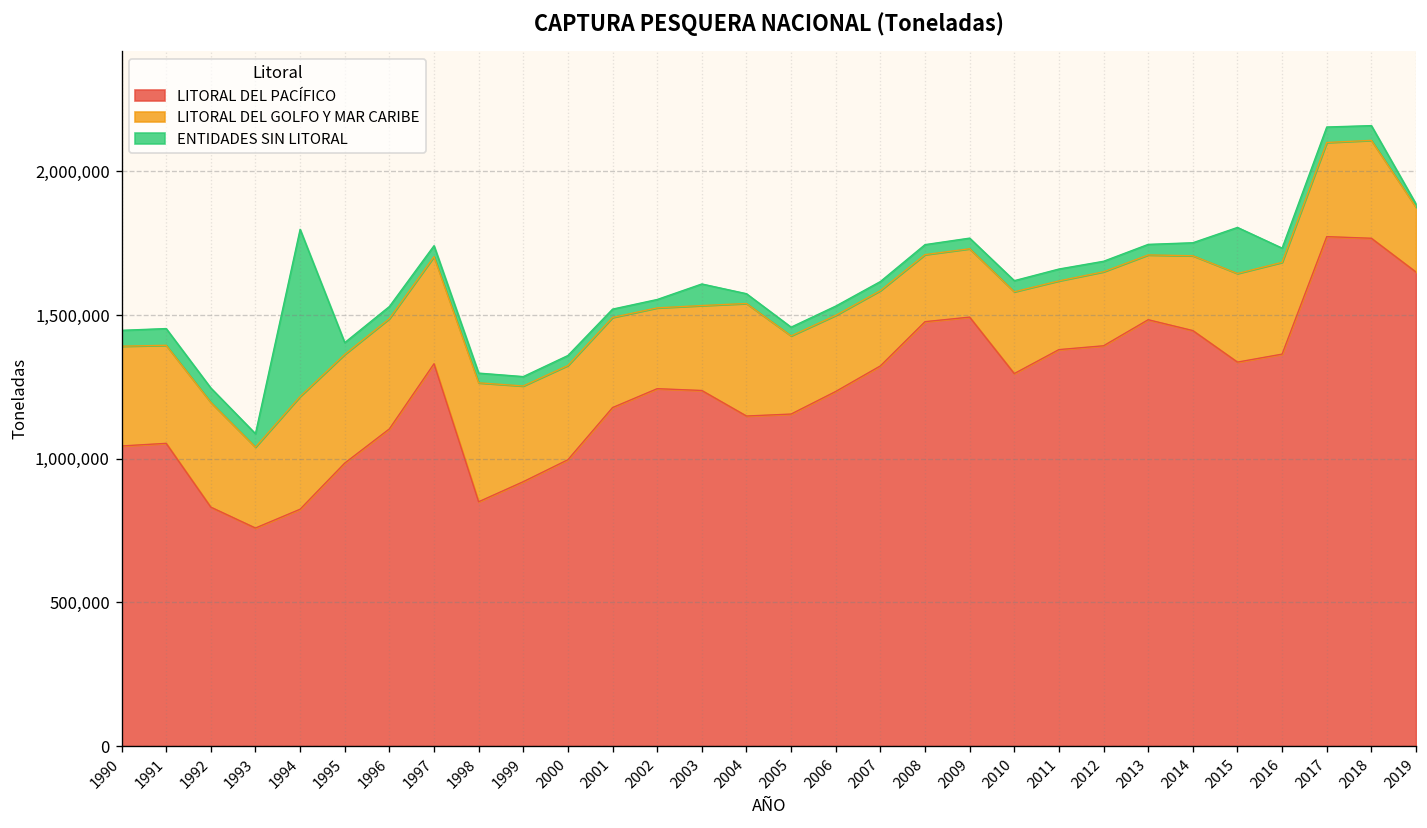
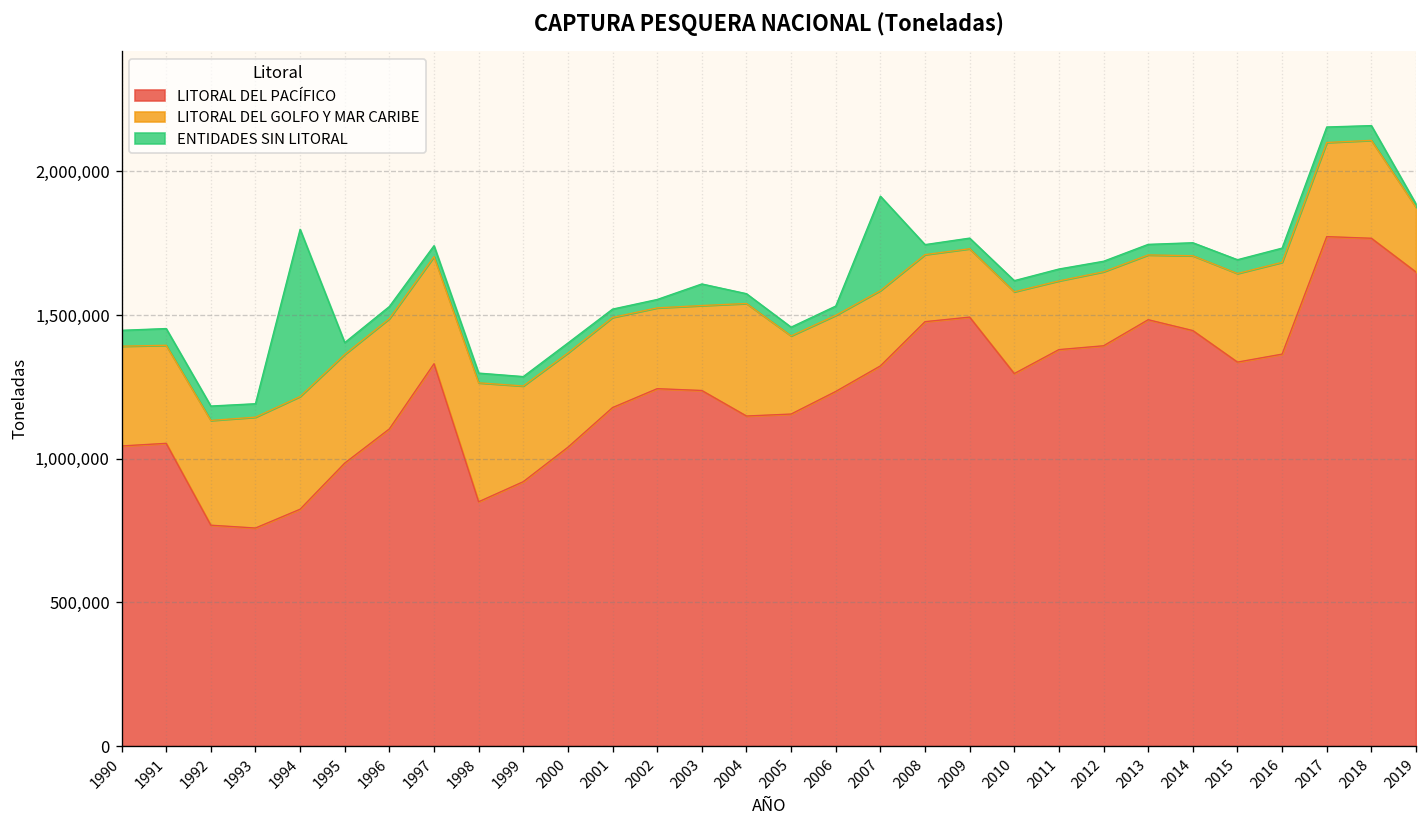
  {
    "LITORAL DEL PACÍFICO": {
      "1990": "1,040,000",
      "1991": "1,050,000",
-     "1992": "830,000",
+     "1992": "770,000",
      "1993": "760,000",
      "1994": "820,000",
      "1995": "980,000",
      "1996": "1,100,000",
      "1997": "1,330,000",
      "1998": "850,000",
      "1999": "920,000",
-     "2000": "1,000,000",
+     "2000": "1,040,000",
      "2001": "1,180,000",
      "2002": "1,240,000",
      "2003": "1,240,000",
      "2004": "1,150,000",
      "2005": "1,160,000",
      "2006": "1,230,000",
      "2007": "1,320,000",
      "2008": "1,480,000",
      "2009": "1,490,000",
      "2010": "1,300,000",
      "2011": "1,380,000",
      "2012": "1,390,000",
      "2013": "1,480,000",
      "2014": "1,450,000",
      "2015": "1,340,000",
      "2016": "1,360,000",
      "2017": "1,770,000",
      "2018": "1,770,000",
      "2019": "1,650,000"
    },
    "LITORAL DEL GOLFO Y MAR CARIBE": {
      "1990": "350,000",
      "1991": "340,000",
      "1992": "360,000",
-     "1993": "280,000",
+     "1993": "390,000",
      "1994": "390,000",
      "1995": "380,000",
      "1996": "380,000",
      "1997": "370,000",
      "1998": "410,000",
      "1999": "330,000",
      "2000": "330,000",
      "2001": "310,000",
      "2002": "280,000",
      "2003": "300,000",
      "2004": "390,000",
      "2005": "270,000",
      "2006": "260,000",
      "2007": "260,000",
      "2008": "230,000",
      "2009": "240,000",
      "2010": "280,000",
      "2011": "240,000",
      "2012": "260,000",
      "2013": "230,000",
      "2014": "260,000",
      "2015": "310,000",
      "2016": "320,000",
      "2017": "330,000",
      "2018": "340,000",
      "2019": "230,000"
    },
    "ENTIDADES SIN LITORAL": {
      "1990": "60,000",
      "1991": "60,000",
      "1992": "50,000",
      "1993": "50,000",
      "1994": "580,000",
      "1995": "40,000",
      "1996": "40,000",
      "1997": "40,000",
      "1998": "30,000",
      "1999": "30,000",
      "2000": "30,000",
      "2001": "30,000",
      "2002": "30,000",
      "2003": "80,000",
      "2004": "30,000",
      "2005": "30,000",
      "2006": "30,000",
-     "2007": "30,000",
+     "2007": "330,000",
      "2008": "30,000",
      "2009": "40,000",
      "2010": "40,000",
      "2011": "40,000",
      "2012": "40,000",
      "2013": "40,000",
      "2014": "50,000",
-     "2015": "160,000",
+     "2015": "50,000",
      "2016": "50,000",
      "2017": "50,000",
      "2018": "50,000",
      "2019": "10,000"
    }
  }
